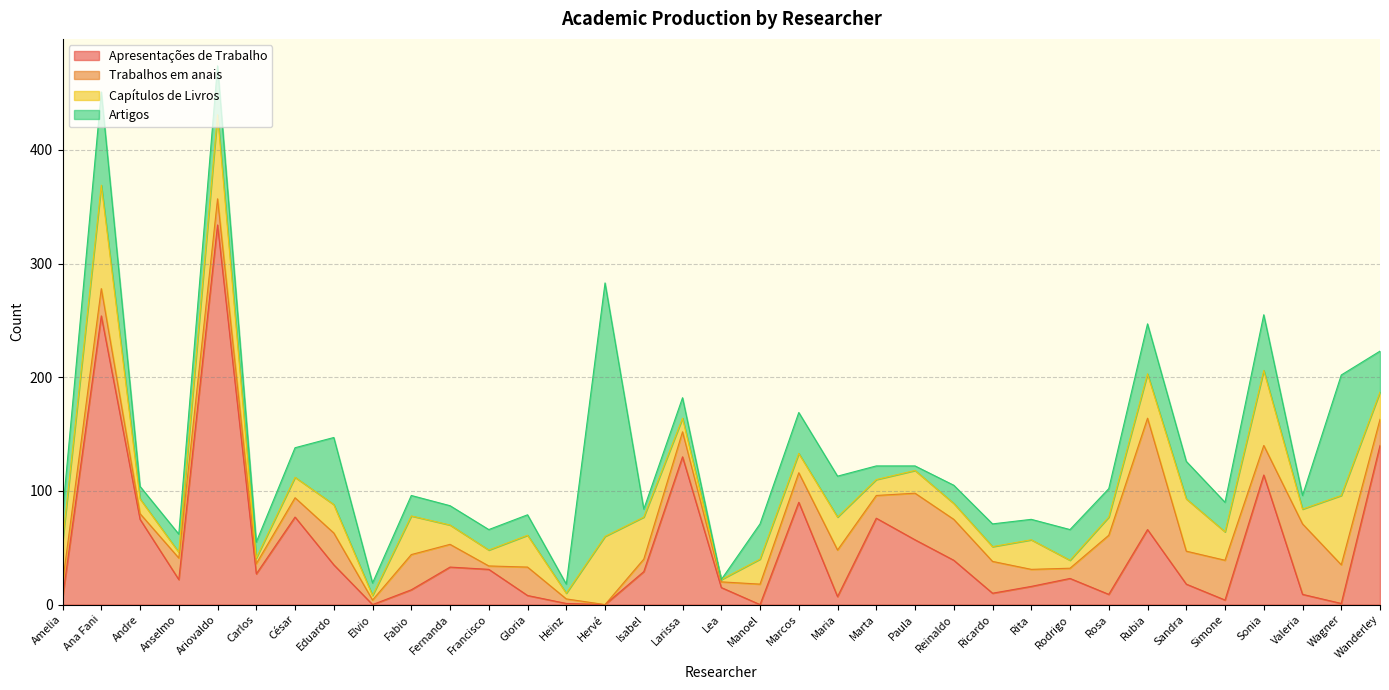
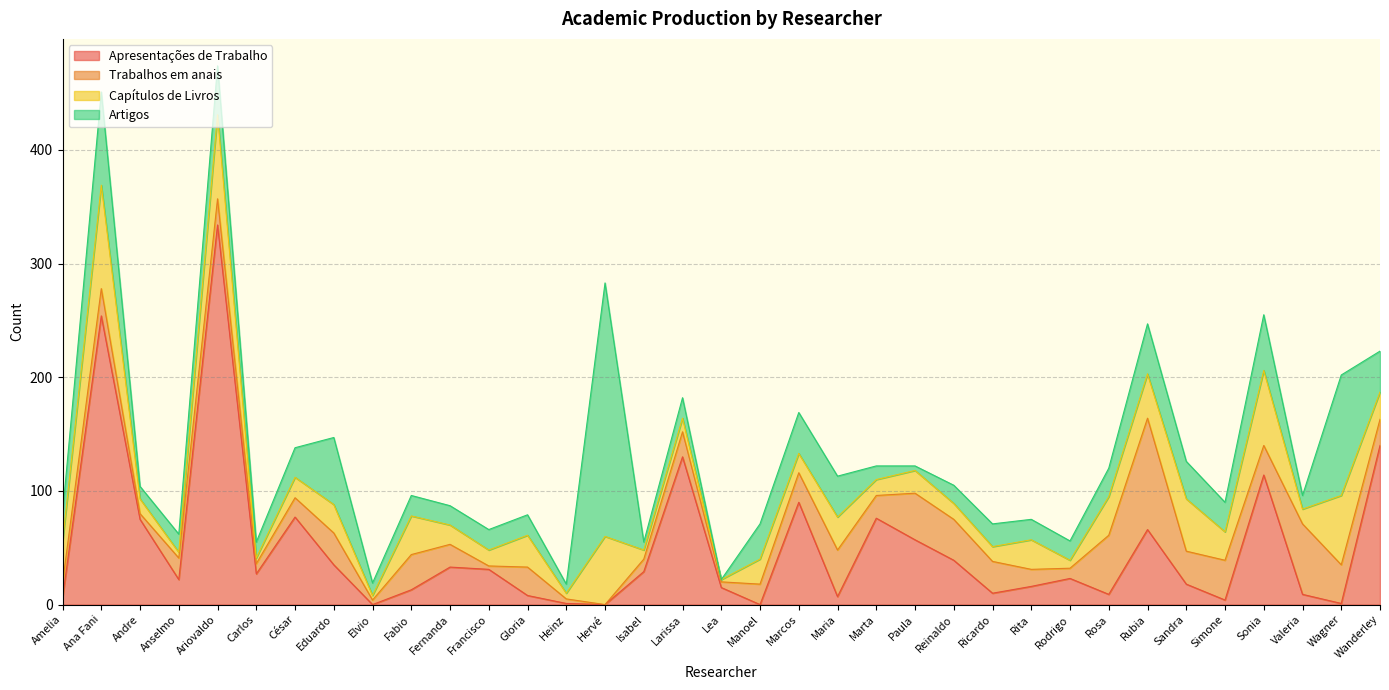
  {
    "Capítulos de Livros": {
      "Amelia": 36,
      "Ana Fani": 91,
      "Andre": 13,
      "Anselmo": 5,
      "Carlos": 5,
      "César": 18,
      "Eduardo": 25,
      "Elvio": 4,
      "Fabio": 34,
      "Fernanda": 17,
      "Francisco": 14,
      "Gloria": 28,
      "Heinz": 5,
      "Hervé": 60,
-     "Isabel": 37,
+     "Isabel": 8,
      "Larissa": 12,
      "Manoel": 22,
      "Marcos": 17,
      "Maria": 29,
      "Marta": 14,
      "Paula": 20,
      "Reinaldo": 14,
      "Ricardo": 13,
      "Rita": 26,
      "Rodrigo": 7,
-     "Rosa": 16,
+     "Rosa": 34,
      "Rubia": 39,
      "Sandra": 46,
      "Simone": 25,
      "Sonia": 66,
      "Valeria": 13,
      "Wagner": 61,
      "Wanderley": 24
    },
    "Artigos": {
      "Amelia": 25,
      "Andre": 11,
      "Anselmo": 16,
      "Carlos": 14,
      "César": 26,
      "Eduardo": 59,
      "Elvio": 11,
      "Fabio": 18,
      "Fernanda": 17,
      "Francisco": 18,
      "Gloria": 18,
      "Heinz": 8,
      "Hervé": 223,
      "Isabel": 7,
      "Larissa": 18,
      "Manoel": 31,
      "Marcos": 36,
      "Maria": 36,
      "Marta": 12,
      "Paula": 4,
      "Reinaldo": 16,
      "Ricardo": 20,
      "Rita": 18,
-     "Rodrigo": 27,
+     "Rodrigo": 17,
      "Rosa": 25,
      "Rubia": 44,
      "Sandra": 33,
      "Simone": 26,
      "Sonia": 49,
      "Valeria": 12,
      "Wagner": 106,
      "Wanderley": 36
    }
  }
